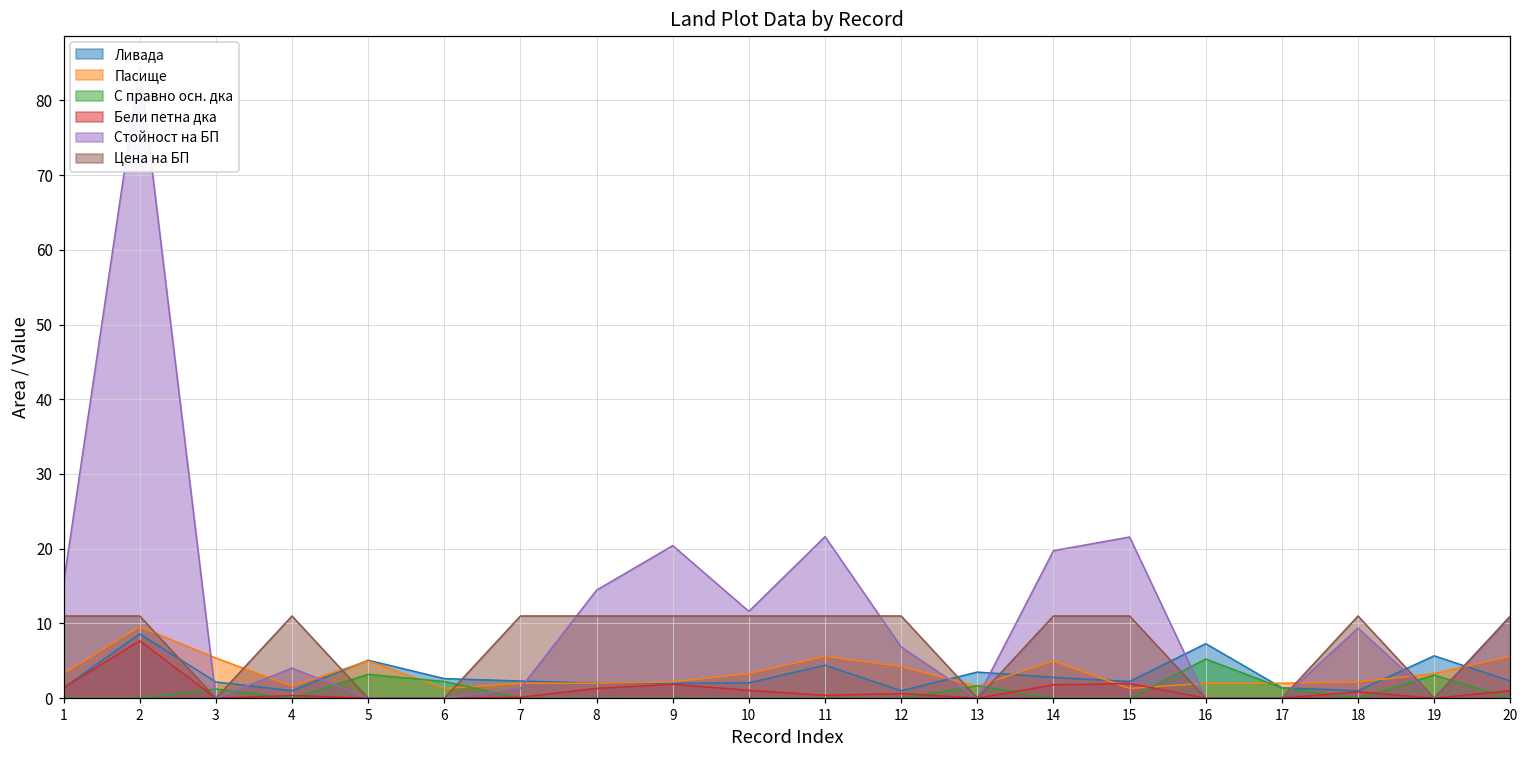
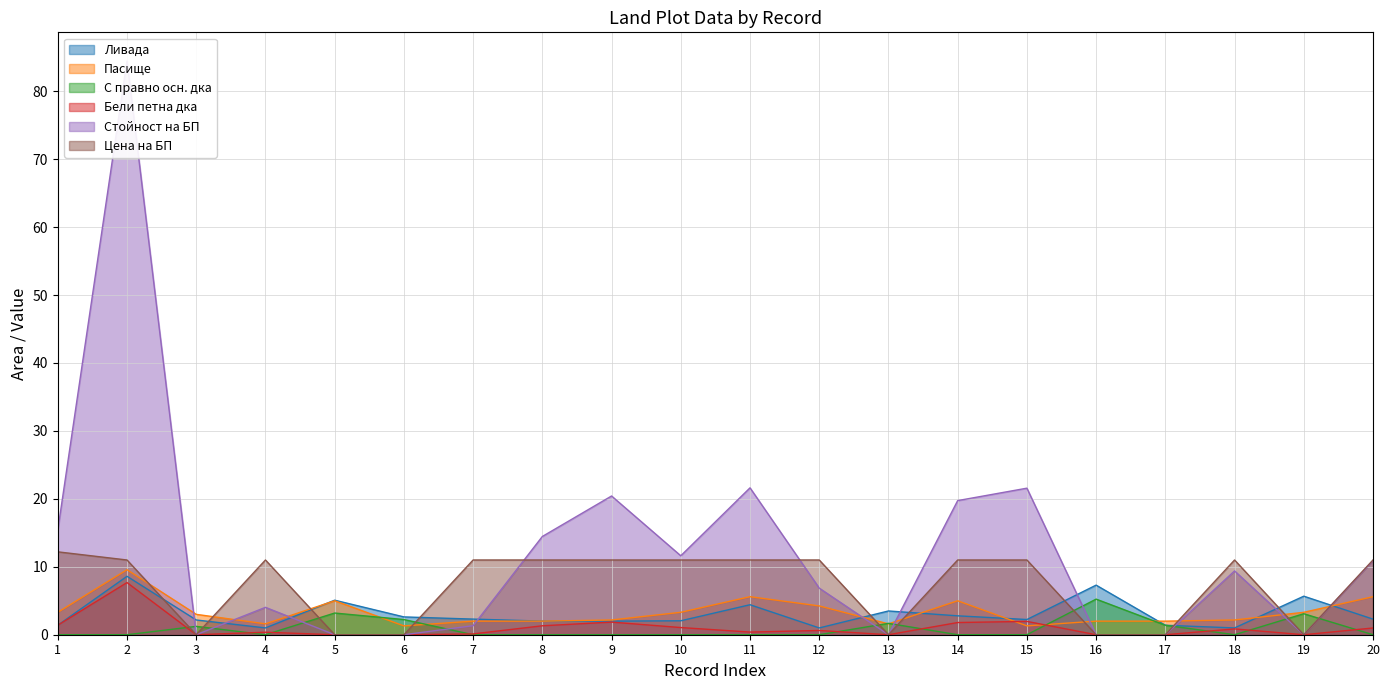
  {
    "Ливада": {
      "2": 9,
      "3": 2,
      "4": 1,
      "6": 3,
      "10": 2,
      "11": 4,
      "12": 1,
      "13": 3,
      "14": 3,
      "16": 7,
      "19": 6,
      "20": 2
    },
    "Пасище": {
      "1": 3,
      "2": 10,
-     "3": 5,
+     "3": 3,
      "4": 2,
      "6": 1,
      "10": 3,
      "11": 6,
      "12": 4,
      "14": 5,
      "15": 1,
      "16": 2,
      "17": 2,
      "18": 2,
      "20": 6
    },
    "С правно осн. дка": {
      "1": 0,
      "2": 0,
      "3": 1,
      "5": 3,
      "6": 2,
      "8": 0,
      "9": 0,
      "10": 0,
      "11": 0,
      "12": 0,
      "14": 0,
      "15": 0,
      "16": 5,
      "18": 0,
      "20": 0
    },
    "Бели петна дка": {
      "2": 8,
      "8": 1,
      "10": 1,
      "11": 0,
      "12": 1,
      "14": 2,
      "20": 1
    },
    "Стойност на БП": {
      "1": 15,
      "4": 4,
      "7": 1,
      "8": 14,
      "9": 20,
      "10": 12,
      "11": 22,
      "12": 7,
      "14": 20,
      "15": 22,
      "18": 9
    },
    "Цена на БП": {
-     "1": 11,
+     "1": 12,
      "2": 11,
      "4": 11,
      "7": 11,
      "8": 11,
      "9": 11,
      "10": 11,
      "11": 11,
      "12": 11,
      "14": 11,
      "15": 11,
      "18": 11
    }
  }
